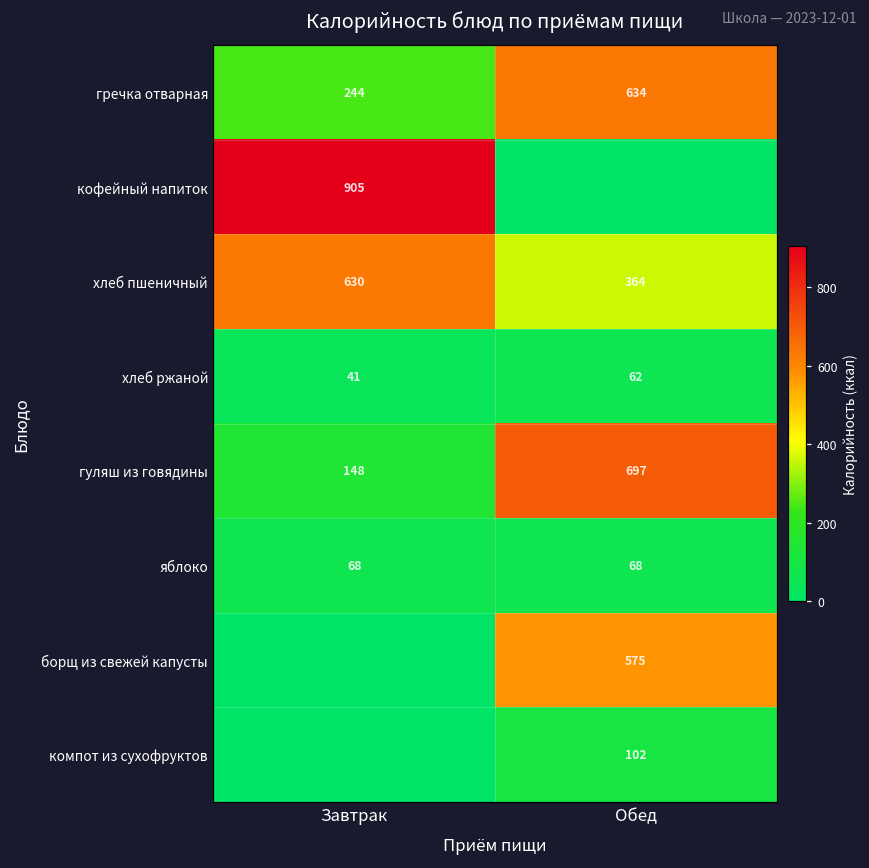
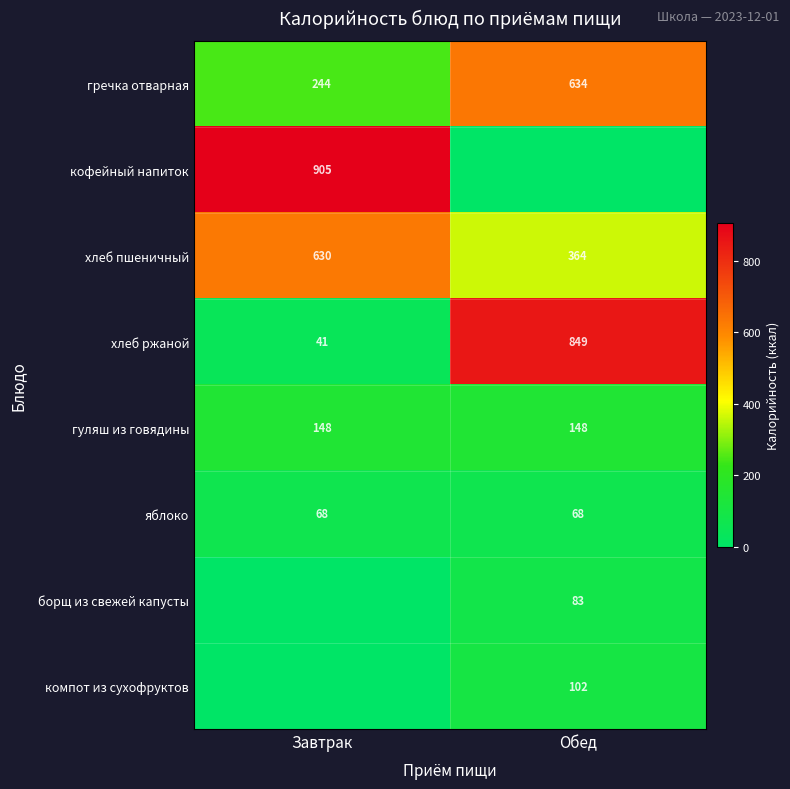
  {
    "гречка отварная": {
      "Завтрак": 244,
      "Обед": 634
    },
    "кофейный напиток": {
      "Завтрак": 905
    },
    "хлеб пшеничный": {
      "Завтрак": 630,
      "Обед": 364
    },
    "хлеб ржаной": {
      "Завтрак": 41,
-     "Обед": 62
+     "Обед": 849
    },
    "гуляш из говядины": {
      "Завтрак": 148,
-     "Обед": 697
+     "Обед": 148
    },
    "яблоко": {
      "Завтрак": 68,
      "Обед": 68
    },
    "борщ из свежей капусты": {
-     "Обед": 575
+     "Обед": 83
    },
    "компот из сухофруктов": {
      "Обед": 102
    }
  }
